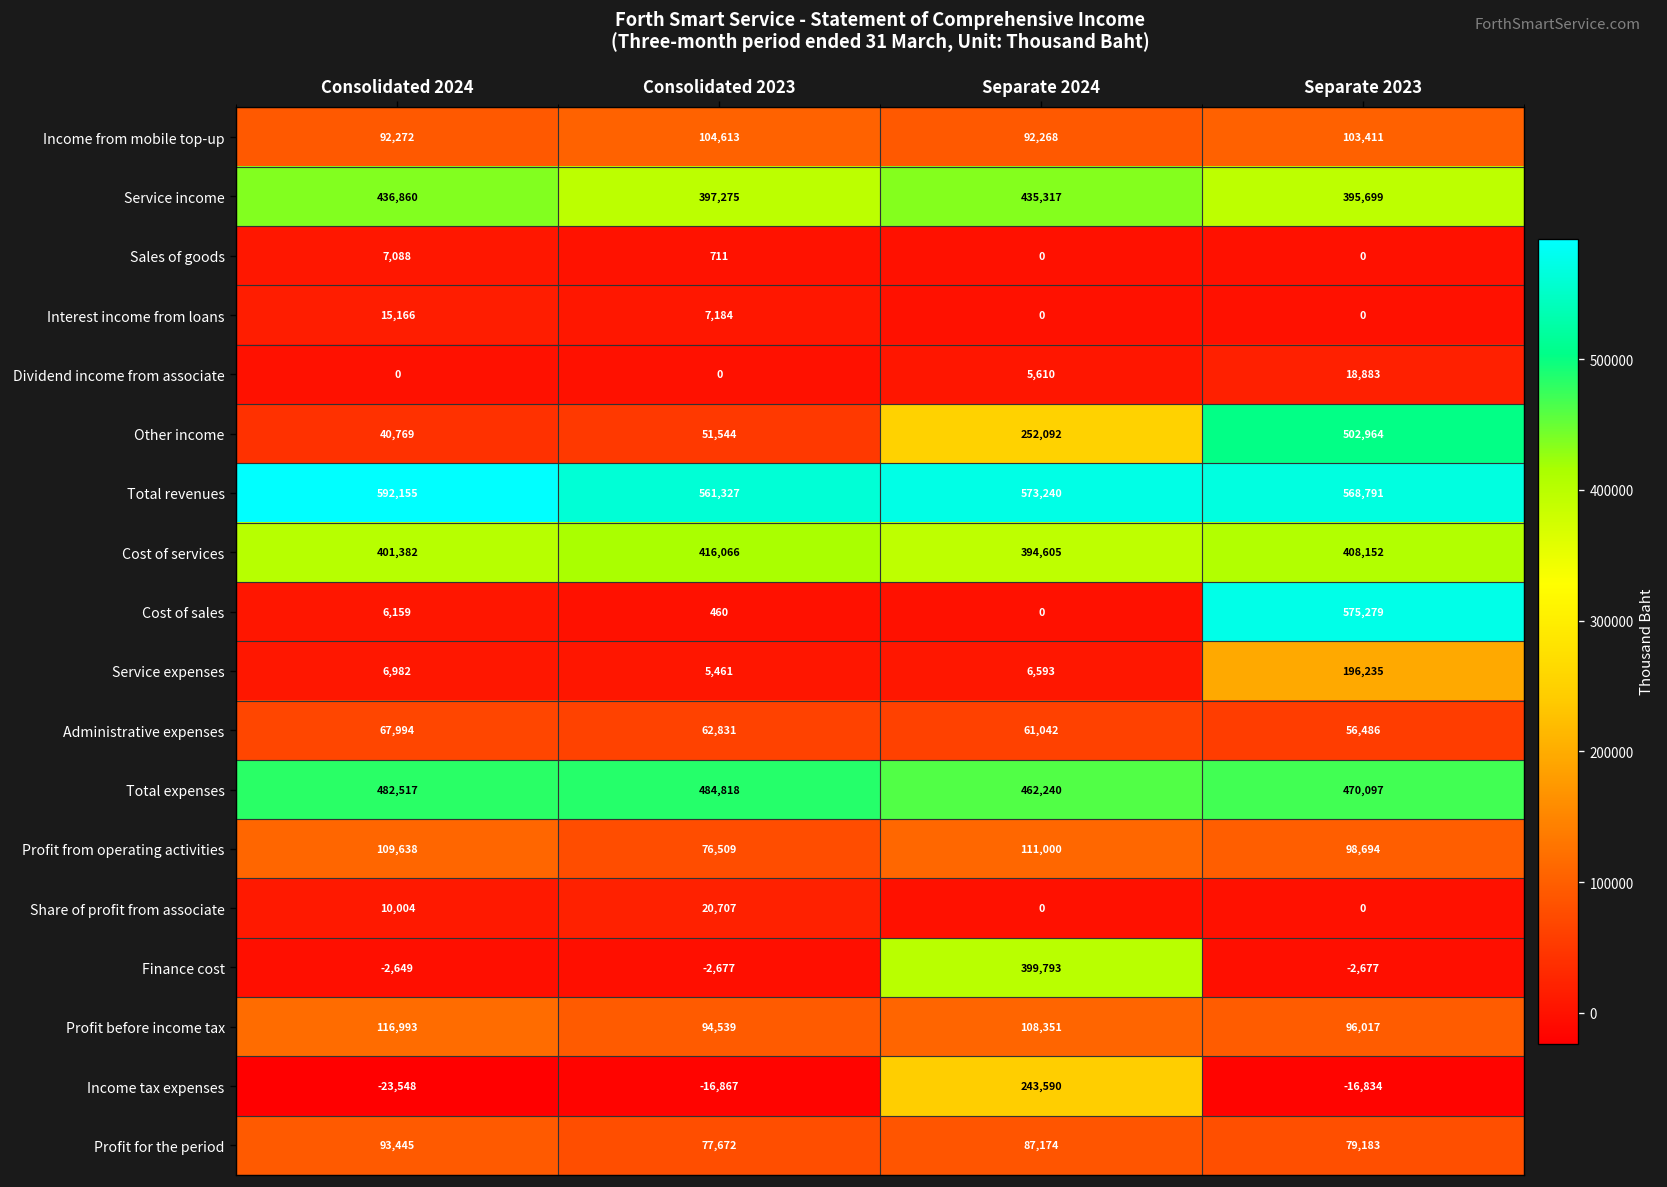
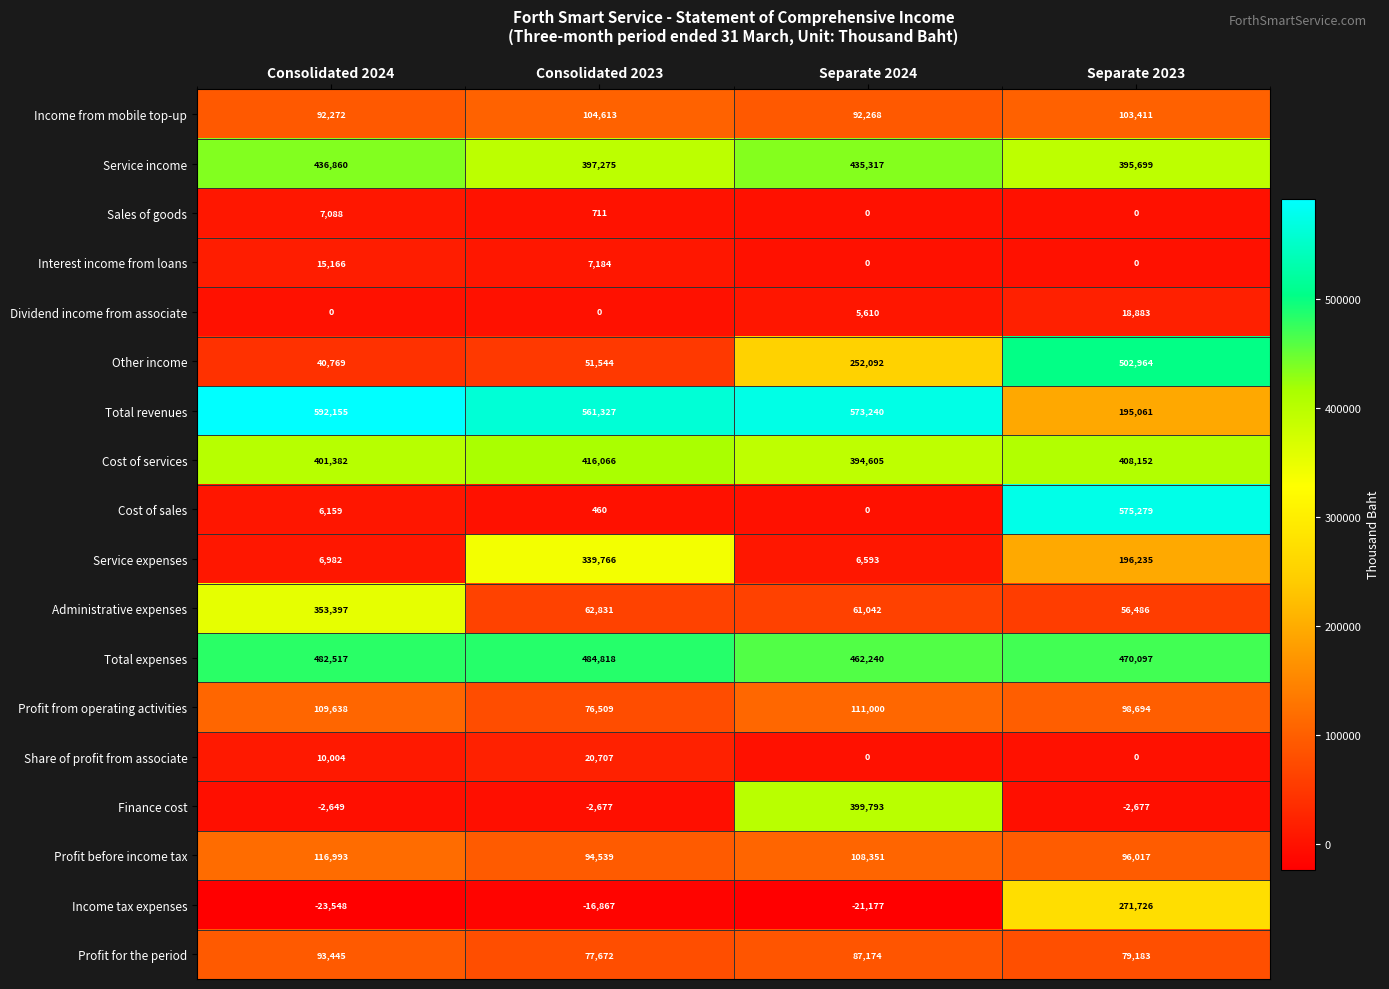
  {
    "Income from mobile top-up": {
      "Consolidated 2024": "92,272",
      "Consolidated 2023": "104,613",
      "Separate 2024": "92,268",
      "Separate 2023": "103,411"
    },
    "Service income": {
      "Consolidated 2024": "436,860",
      "Consolidated 2023": "397,275",
      "Separate 2024": "435,317",
      "Separate 2023": "395,699"
    },
    "Sales of goods": {
      "Consolidated 2024": "7,088",
      "Consolidated 2023": "711",
      "Separate 2024": "0",
      "Separate 2023": "0"
    },
    "Interest income from loans": {
      "Consolidated 2024": "15,166",
      "Consolidated 2023": "7,184",
      "Separate 2024": "0",
      "Separate 2023": "0"
    },
    "Dividend income from associate": {
      "Consolidated 2024": "0",
      "Consolidated 2023": "0",
      "Separate 2024": "5,610",
      "Separate 2023": "18,883"
    },
    "Other income": {
      "Consolidated 2024": "40,769",
      "Consolidated 2023": "51,544",
      "Separate 2024": "252,092",
      "Separate 2023": "502,964"
    },
    "Total revenues": {
      "Consolidated 2024": "592,155",
      "Consolidated 2023": "561,327",
      "Separate 2024": "573,240",
-     "Separate 2023": "568,791"
+     "Separate 2023": "195,061"
    },
    "Cost of services": {
      "Consolidated 2024": "401,382",
      "Consolidated 2023": "416,066",
      "Separate 2024": "394,605",
      "Separate 2023": "408,152"
    },
    "Cost of sales": {
      "Consolidated 2024": "6,159",
      "Consolidated 2023": "460",
      "Separate 2024": "0",
      "Separate 2023": "575,279"
    },
    "Service expenses": {
      "Consolidated 2024": "6,982",
-     "Consolidated 2023": "5,461",
+     "Consolidated 2023": "339,766",
      "Separate 2024": "6,593",
      "Separate 2023": "196,235"
    },
    "Administrative expenses": {
-     "Consolidated 2024": "67,994",
+     "Consolidated 2024": "353,397",
      "Consolidated 2023": "62,831",
      "Separate 2024": "61,042",
      "Separate 2023": "56,486"
    },
    "Total expenses": {
      "Consolidated 2024": "482,517",
      "Consolidated 2023": "484,818",
      "Separate 2024": "462,240",
      "Separate 2023": "470,097"
    },
    "Profit from operating activities": {
      "Consolidated 2024": "109,638",
      "Consolidated 2023": "76,509",
      "Separate 2024": "111,000",
      "Separate 2023": "98,694"
    },
    "Share of profit from associate": {
      "Consolidated 2024": "10,004",
      "Consolidated 2023": "20,707",
      "Separate 2024": "0",
      "Separate 2023": "0"
    },
    "Finance cost": {
      "Consolidated 2024": "-2,649",
      "Consolidated 2023": "-2,677",
      "Separate 2024": "399,793",
      "Separate 2023": "-2,677"
    },
    "Profit before income tax": {
      "Consolidated 2024": "116,993",
      "Consolidated 2023": "94,539",
      "Separate 2024": "108,351",
      "Separate 2023": "96,017"
    },
    "Income tax expenses": {
      "Consolidated 2024": "-23,548",
      "Consolidated 2023": "-16,867",
-     "Separate 2024": "243,590",
-     "Separate 2023": "-16,834"
+     "Separate 2024": "-21,177",
+     "Separate 2023": "271,726"
    },
    "Profit for the period": {
      "Consolidated 2024": "93,445",
      "Consolidated 2023": "77,672",
      "Separate 2024": "87,174",
      "Separate 2023": "79,183"
    }
  }
